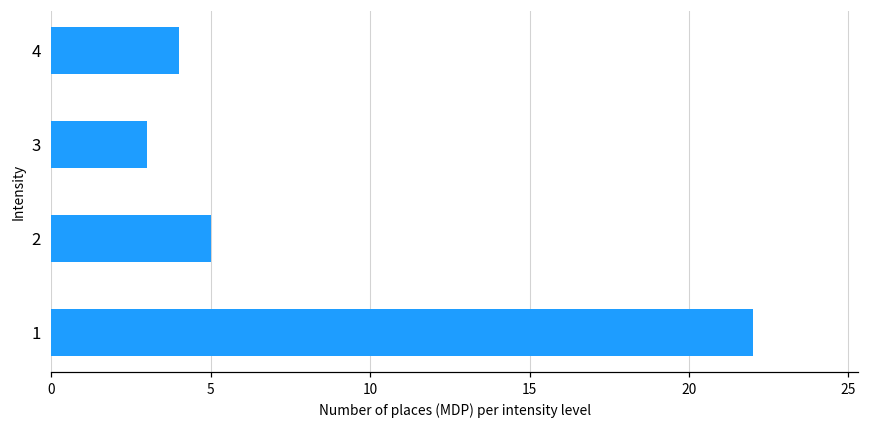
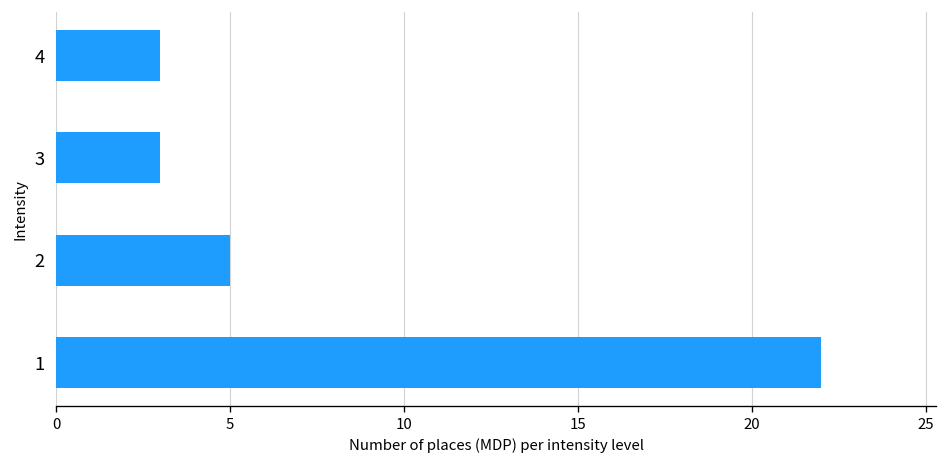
  {
-   "4": 4,
+   "4": 3,
    "3": 3,
    "2": 5,
    "1": 22
  }
